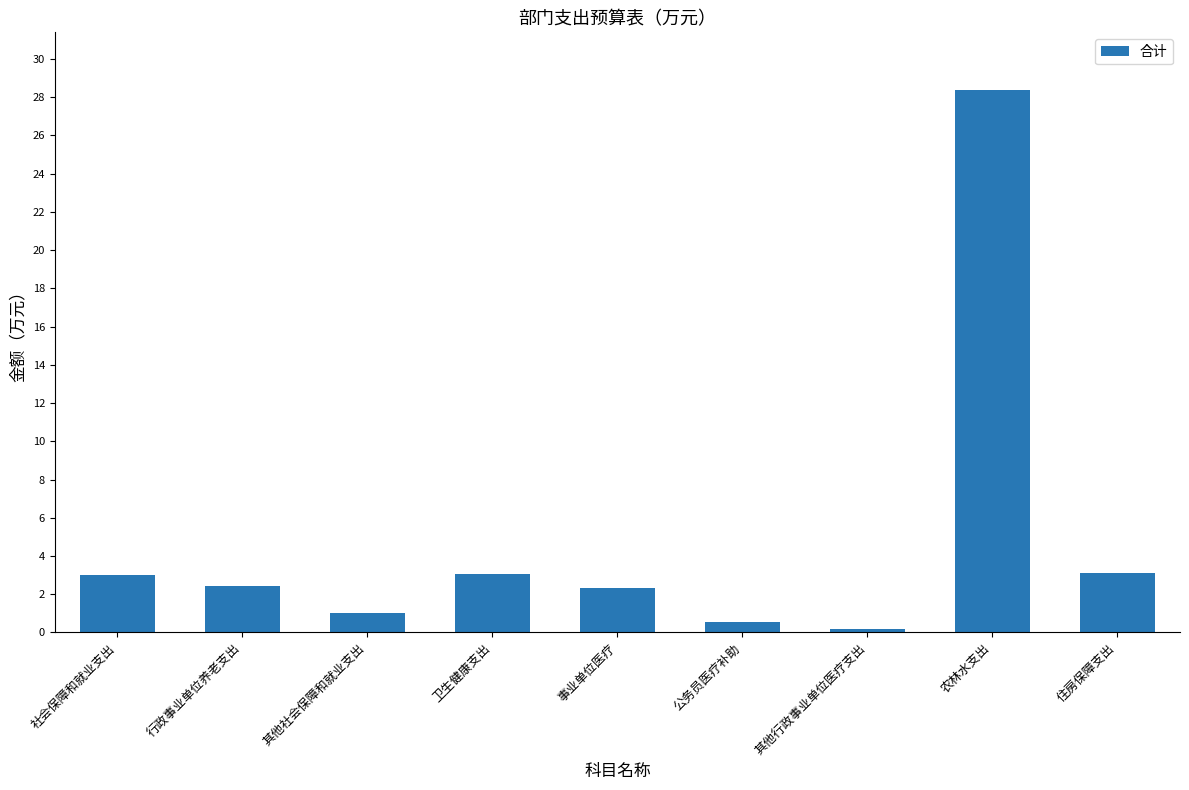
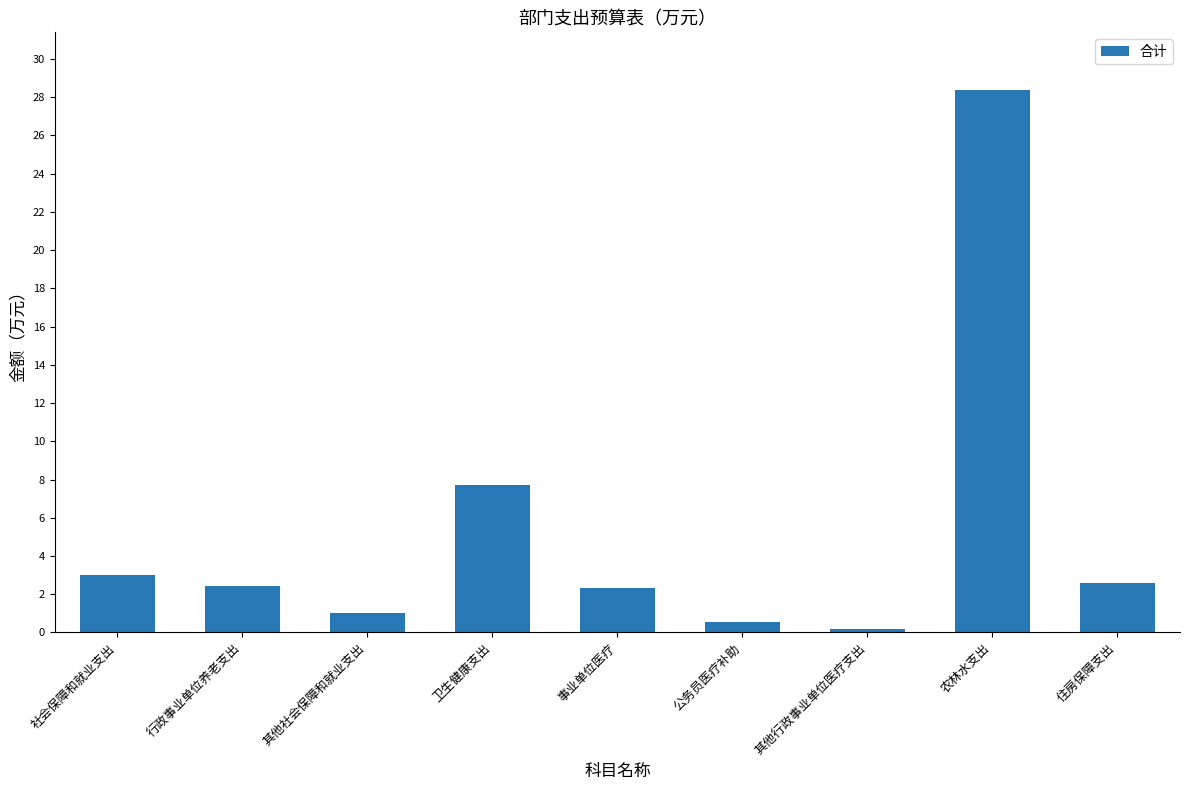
  {
    "社会保障和就业支出": 3.0,
    "行政事业单位养老支出": 2.4,
    "其他社会保障和就业支出": 1.0,
-   "卫生健康支出": 3.0,
+   "卫生健康支出": 7.7,
    "事业单位医疗": 2.3,
    "公务员医疗补助": 0.5,
    "其他行政事业单位医疗支出": 0.2,
    "农林水支出": 28.4,
-   "住房保障支出": 3.1
+   "住房保障支出": 2.6
  }
